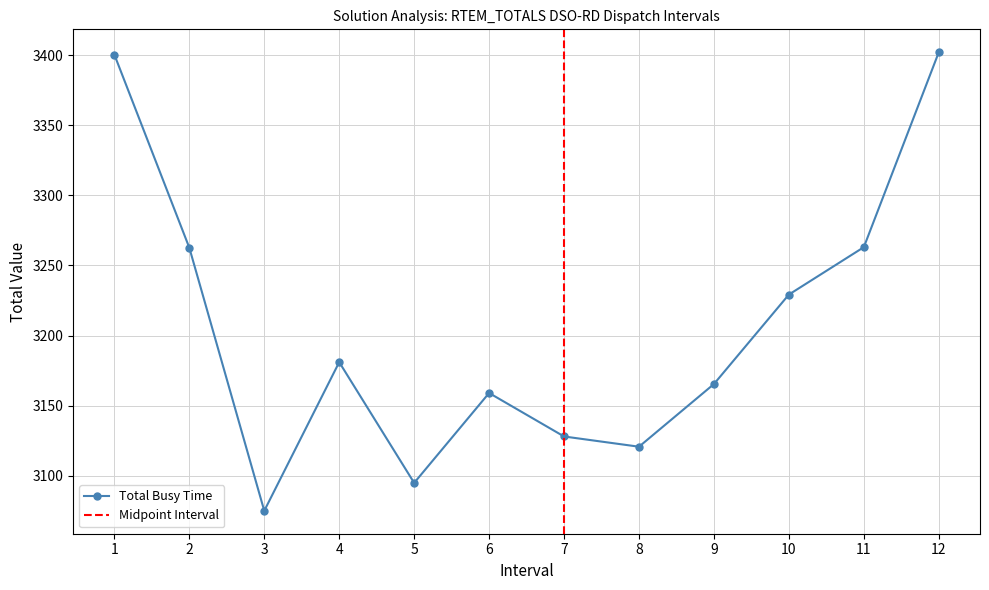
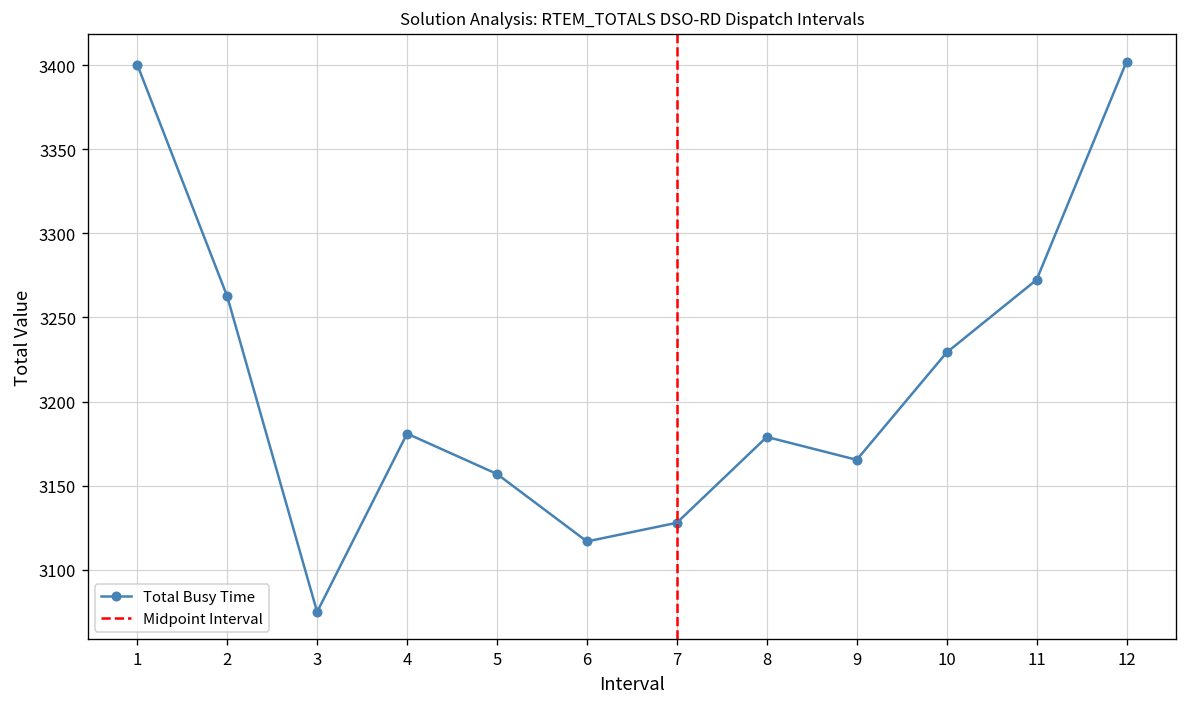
  {
    "1": 3400,
    "2": 3263,
    "3": 3075,
    "4": 3181,
-   "5": 3095,
-   "6": 3159,
+   "5": 3157,
+   "6": 3117,
    "7": 3128,
-   "8": 3121,
+   "8": 3179,
    "9": 3165,
    "10": 3229,
-   "11": 3263,
+   "11": 3272,
    "12": 3402
  }
